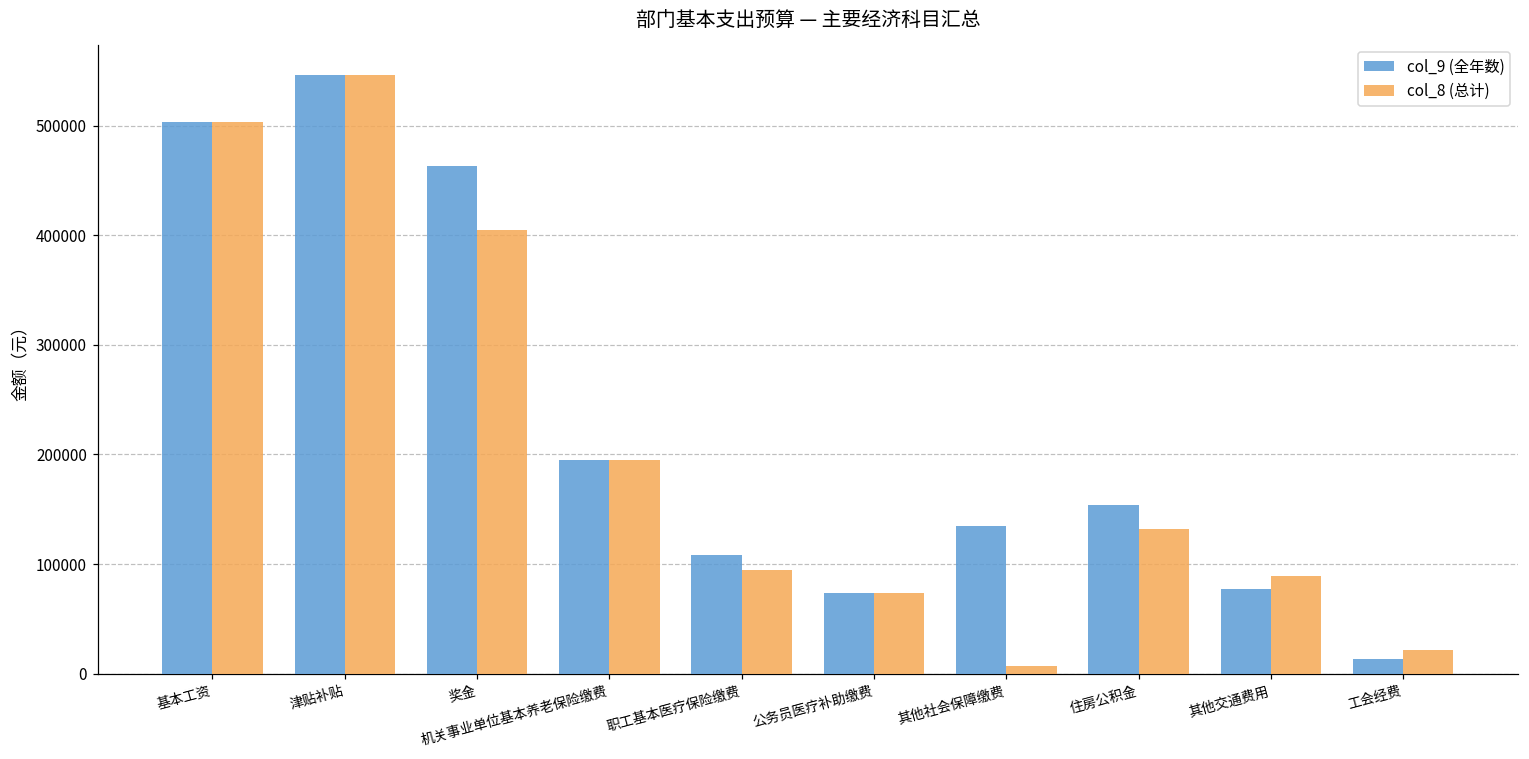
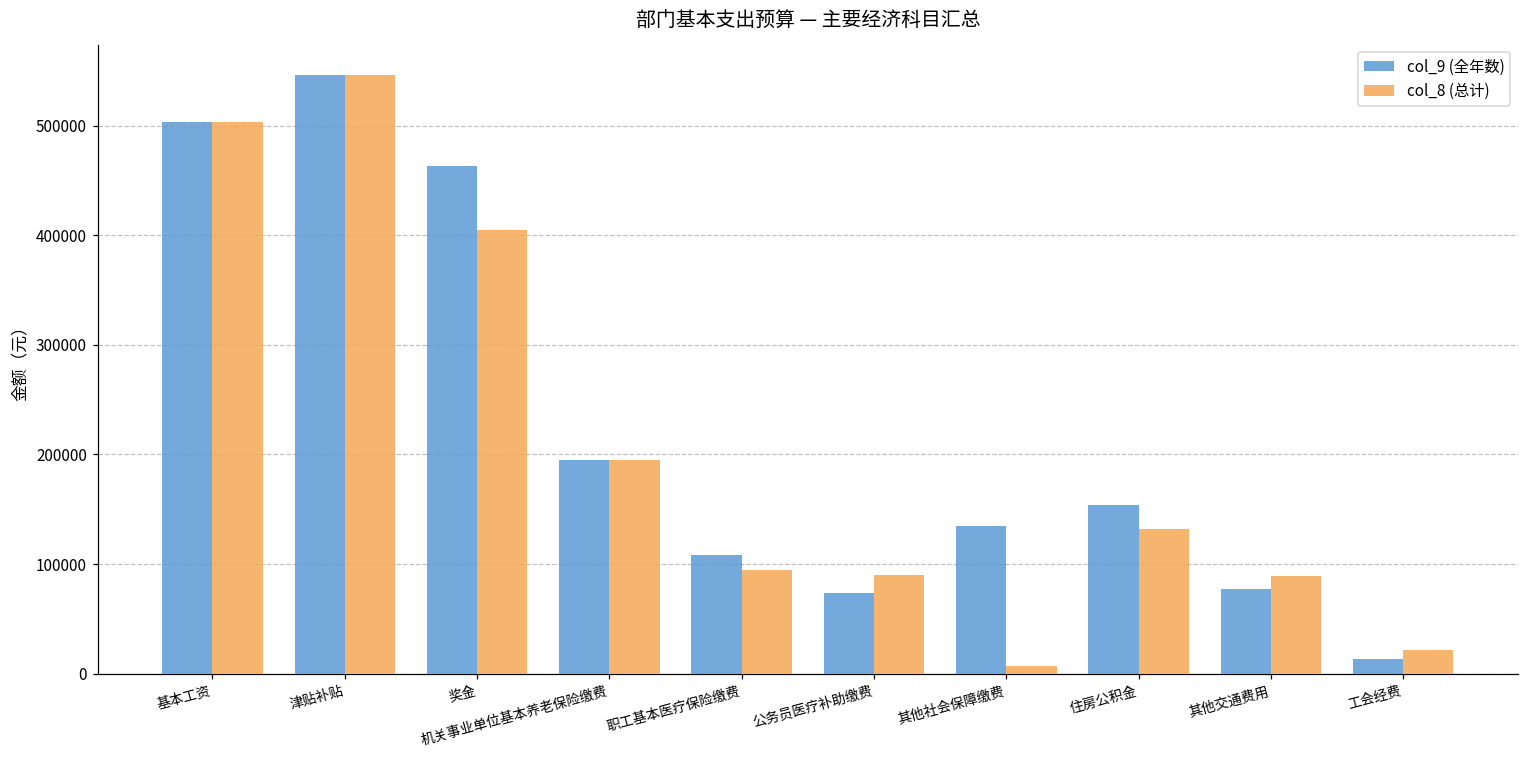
  {
    "col_9 (全年数)": {
      "基本工资": 500000,
      "津贴补贴": 550000,
      "奖金": 460000,
      "机关事业单位基本养老保险缴费": 200000,
      "职工基本医疗保险缴费": 110000,
      "公务员医疗补助缴费": 70000,
      "其他社会保障缴费": 130000,
      "住房公积金": 150000,
      "其他交通费用": 80000,
      "工会经费": 10000
    },
    "col_8 (总计)": {
      "基本工资": 500000,
      "津贴补贴": 550000,
      "奖金": 400000,
      "机关事业单位基本养老保险缴费": 200000,
      "职工基本医疗保险缴费": 90000,
-     "公务员医疗补助缴费": 70000,
+     "公务员医疗补助缴费": 90000,
      "其他社会保障缴费": 10000,
      "住房公积金": 130000,
      "其他交通费用": 90000,
      "工会经费": 20000
    }
  }
